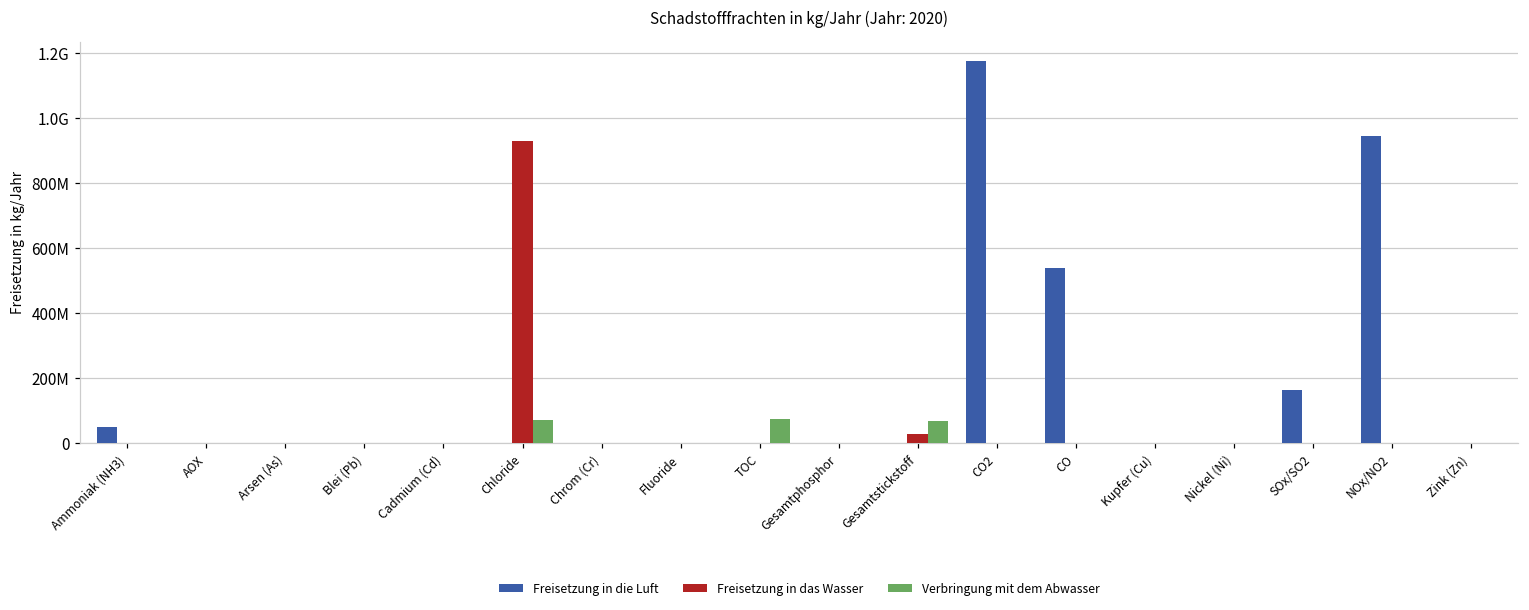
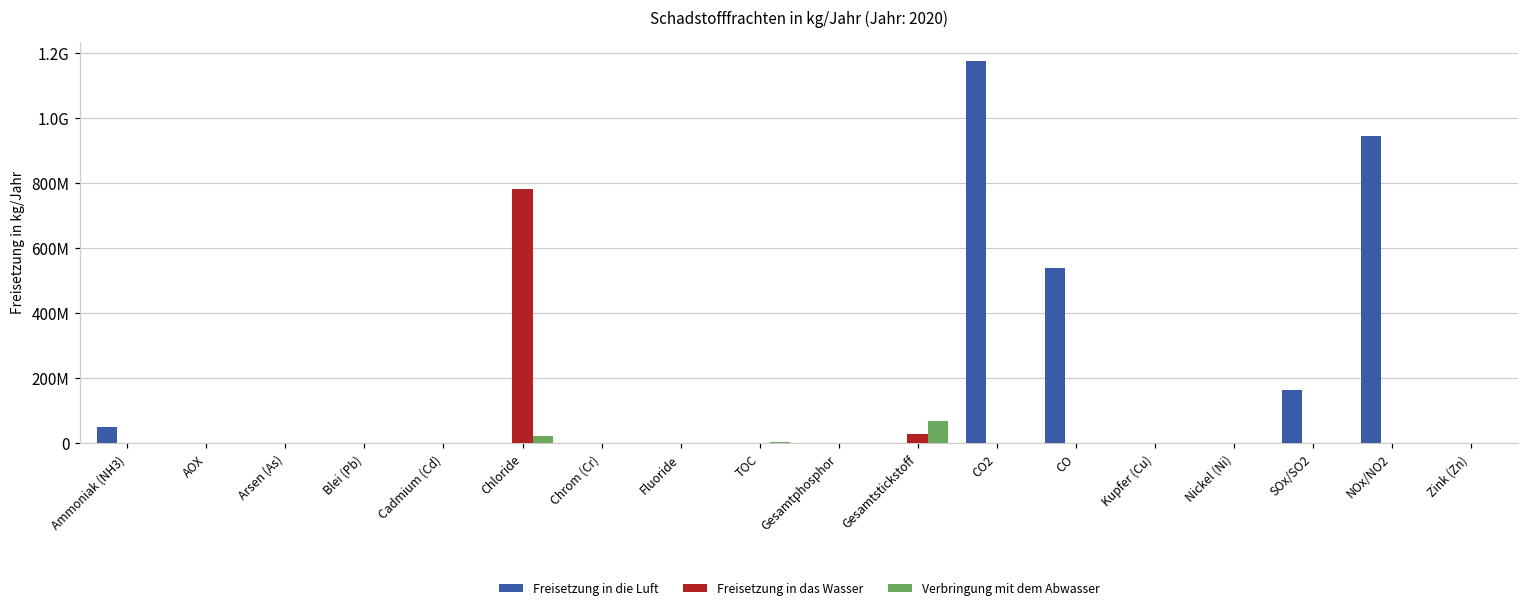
  {
    "Freisetzung in die Luft": {
      "Ammoniak (NH3)": 50000000,
      "AOX": 0,
      "Arsen (As)": 0,
      "Blei (Pb)": 0,
      "Cadmium (Cd)": 0,
      "Chloride": 0,
      "Chrom (Cr)": 0,
      "Fluoride": 0,
      "TOC": 0,
      "Gesamtphosphor": 0,
      "Gesamtstickstoff": 0,
      "CO2": 1180000000,
      "CO": 540000000,
      "Kupfer (Cu)": 0,
      "Nickel (Ni)": 0,
      "SOx/SO2": 160000000,
      "NOx/NO2": 940000000
    },
    "Freisetzung in das Wasser": {
      "Ammoniak (NH3)": 0,
      "AOX": 0,
-     "Chloride": 930000000,
+     "Chloride": 780000000,
      "Gesamtstickstoff": 30000000,
      "CO2": 0,
      "CO": 0,
      "SOx/SO2": 0,
      "NOx/NO2": 0
    },
    "Verbringung mit dem Abwasser": {
      "Ammoniak (NH3)": 0,
      "Arsen (As)": 0,
      "Cadmium (Cd)": 0,
-     "Chloride": 70000000,
+     "Chloride": 20000000,
      "Chrom (Cr)": 0,
      "Fluoride": 0,
-     "TOC": 70000000,
+     "TOC": 0,
      "Gesamtstickstoff": 70000000,
      "CO2": 0,
      "CO": 0,
      "SOx/SO2": 0,
      "NOx/NO2": 0
    }
  }
